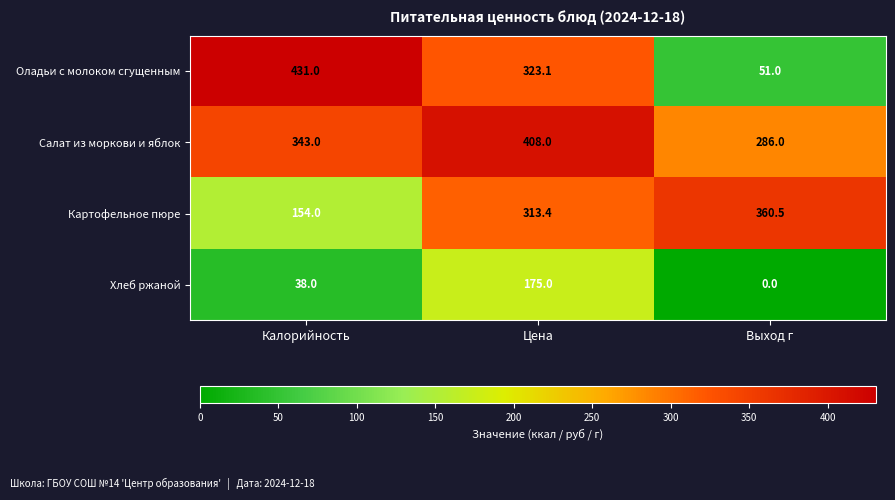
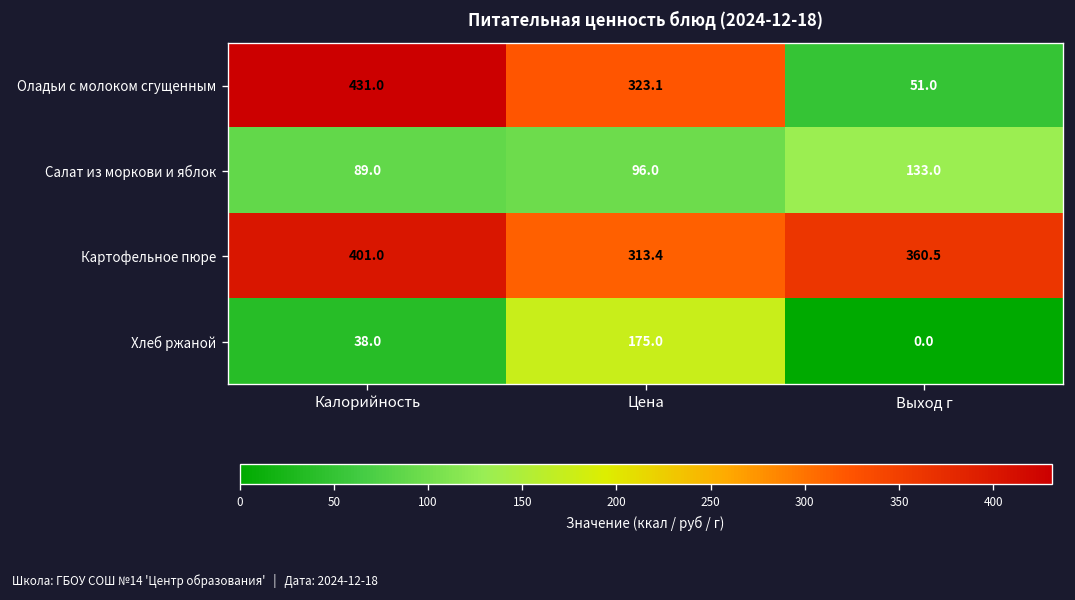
  {
    "Оладьи с молоком сгущенным": {
      "Калорийность": 431.0,
      "Цена": 323.1,
      "Выход г": 51.0
    },
    "Салат из моркови и яблок": {
-     "Калорийность": 343.0,
-     "Цена": 408.0,
-     "Выход г": 286.0
+     "Калорийность": 89.0,
+     "Цена": 96.0,
+     "Выход г": 133.0
    },
    "Картофельное пюре": {
-     "Калорийность": 154.0,
+     "Калорийность": 401.0,
      "Цена": 313.4,
      "Выход г": 360.5
    },
    "Хлеб ржаной": {
      "Калорийность": 38.0,
      "Цена": 175.0,
      "Выход г": 0.0
    }
  }
